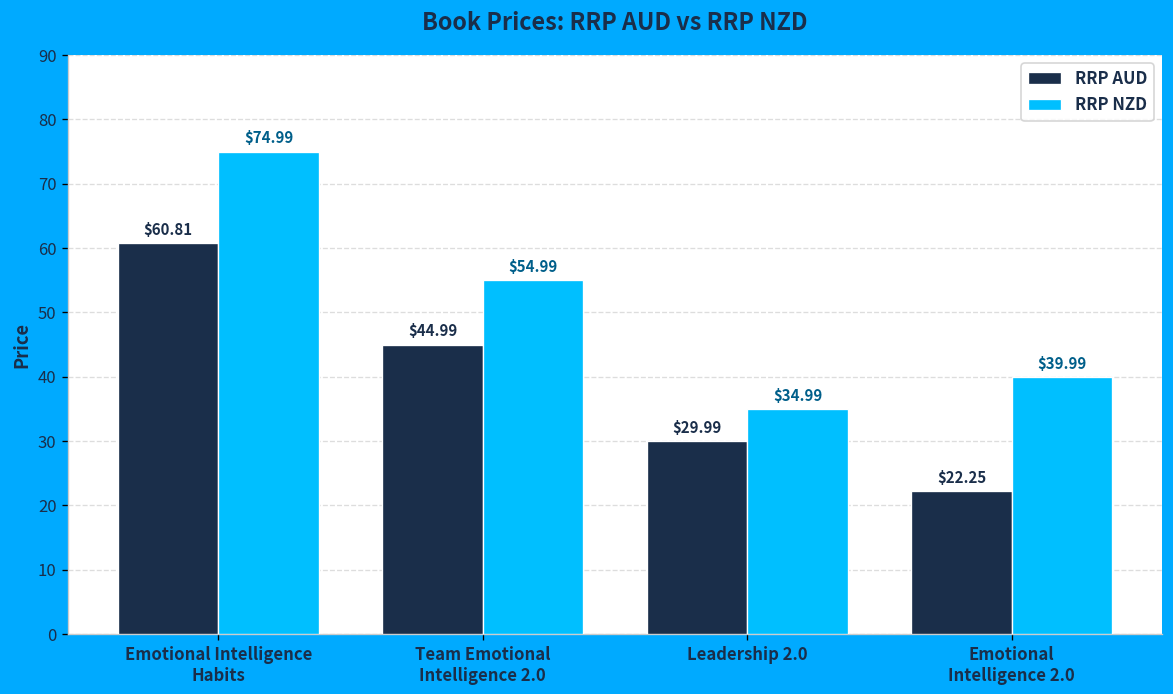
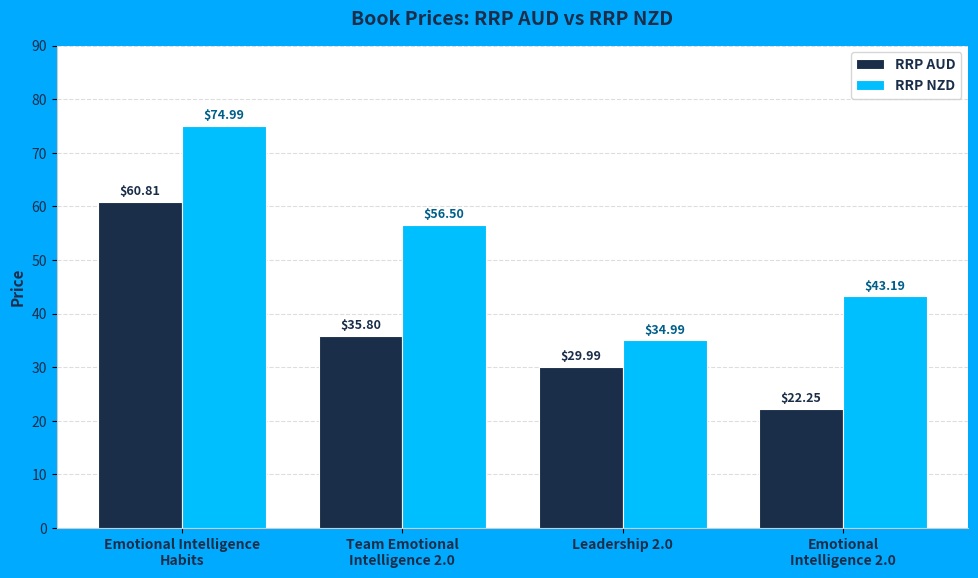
  {
    "RRP AUD": {
      "Emotional Intelligence Habits": "$60.81",
-     "Team Emotional Intelligence 2.0": "$44.99",
+     "Team Emotional Intelligence 2.0": "$35.80",
      "Leadership 2.0": "$29.99",
      "Emotional Intelligence 2.0": "$22.25"
    },
    "RRP NZD": {
      "Emotional Intelligence Habits": "$74.99",
-     "Team Emotional Intelligence 2.0": "$54.99",
+     "Team Emotional Intelligence 2.0": "$56.50",
      "Leadership 2.0": "$34.99",
-     "Emotional Intelligence 2.0": "$39.99"
+     "Emotional Intelligence 2.0": "$43.19"
    }
  }
